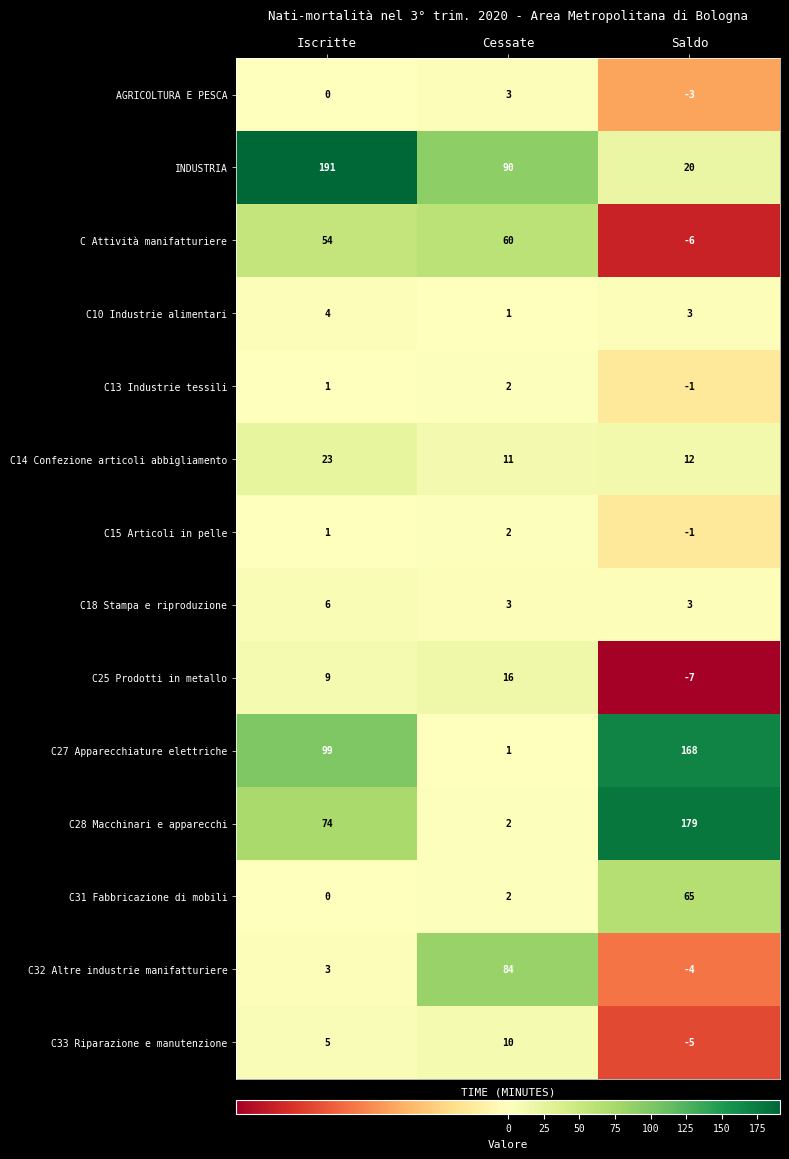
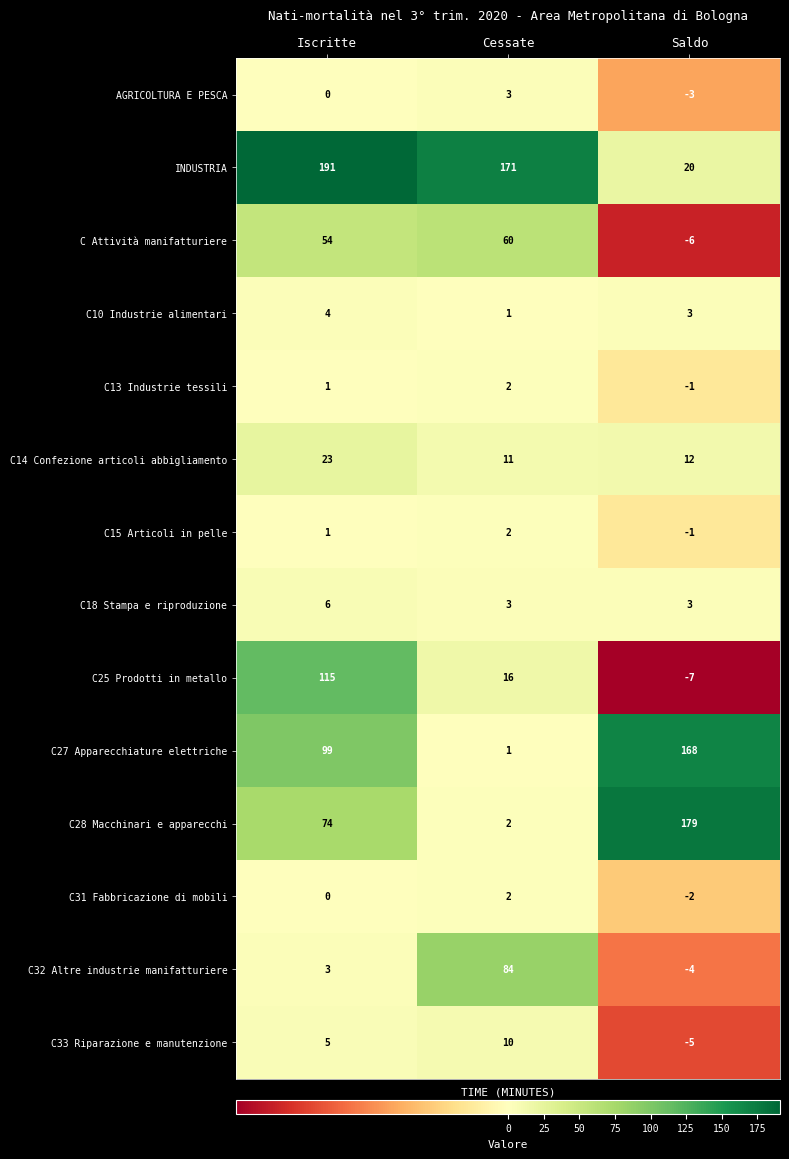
  {
    "AGRICOLTURA E PESCA": {
      "Iscritte": 0,
      "Cessate": 3,
      "Saldo": -3
    },
    "INDUSTRIA": {
      "Iscritte": 191,
-     "Cessate": 90,
+     "Cessate": 171,
      "Saldo": 20
    },
    "C Attività manifatturiere": {
      "Iscritte": 54,
      "Cessate": 60,
      "Saldo": -6
    },
    "C10 Industrie alimentari": {
      "Iscritte": 4,
      "Cessate": 1,
      "Saldo": 3
    },
    "C13 Industrie tessili": {
      "Iscritte": 1,
      "Cessate": 2,
      "Saldo": -1
    },
    "C14 Confezione articoli abbigliamento": {
      "Iscritte": 23,
      "Cessate": 11,
      "Saldo": 12
    },
    "C15 Articoli in pelle": {
      "Iscritte": 1,
      "Cessate": 2,
      "Saldo": -1
    },
    "C18 Stampa e riproduzione": {
      "Iscritte": 6,
      "Cessate": 3,
      "Saldo": 3
    },
    "C25 Prodotti in metallo": {
-     "Iscritte": 9,
+     "Iscritte": 115,
      "Cessate": 16,
      "Saldo": -7
    },
    "C27 Apparecchiature elettriche": {
      "Iscritte": 99,
      "Cessate": 1,
      "Saldo": 168
    },
    "C28 Macchinari e apparecchi": {
      "Iscritte": 74,
      "Cessate": 2,
      "Saldo": 179
    },
    "C31 Fabbricazione di mobili": {
      "Iscritte": 0,
      "Cessate": 2,
-     "Saldo": 65
+     "Saldo": -2
    },
    "C32 Altre industrie manifatturiere": {
      "Iscritte": 3,
      "Cessate": 84,
      "Saldo": -4
    },
    "C33 Riparazione e manutenzione": {
      "Iscritte": 5,
      "Cessate": 10,
      "Saldo": -5
    }
  }
